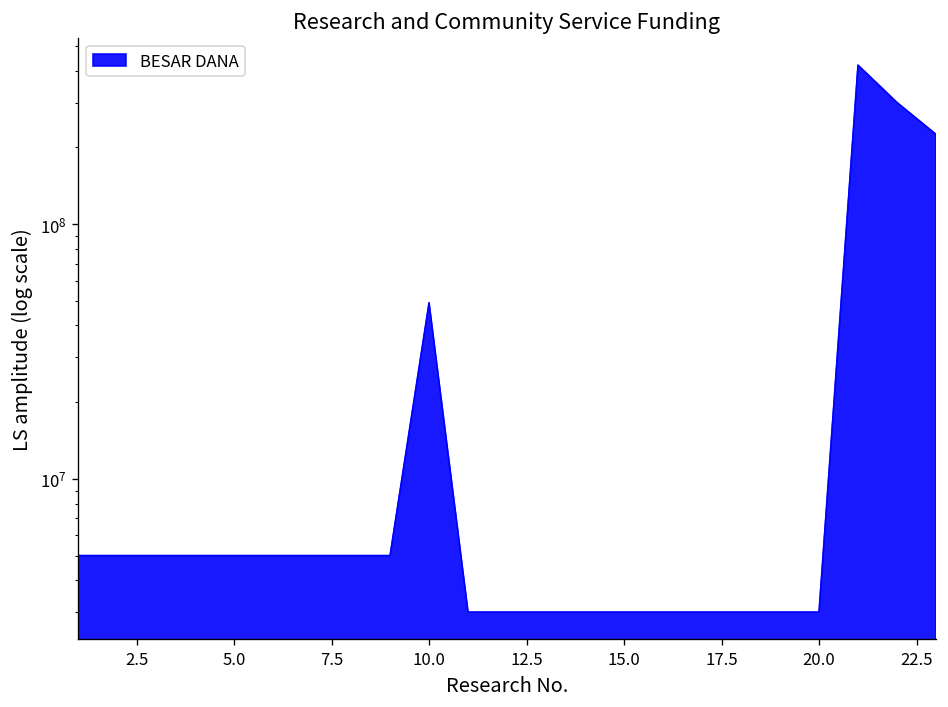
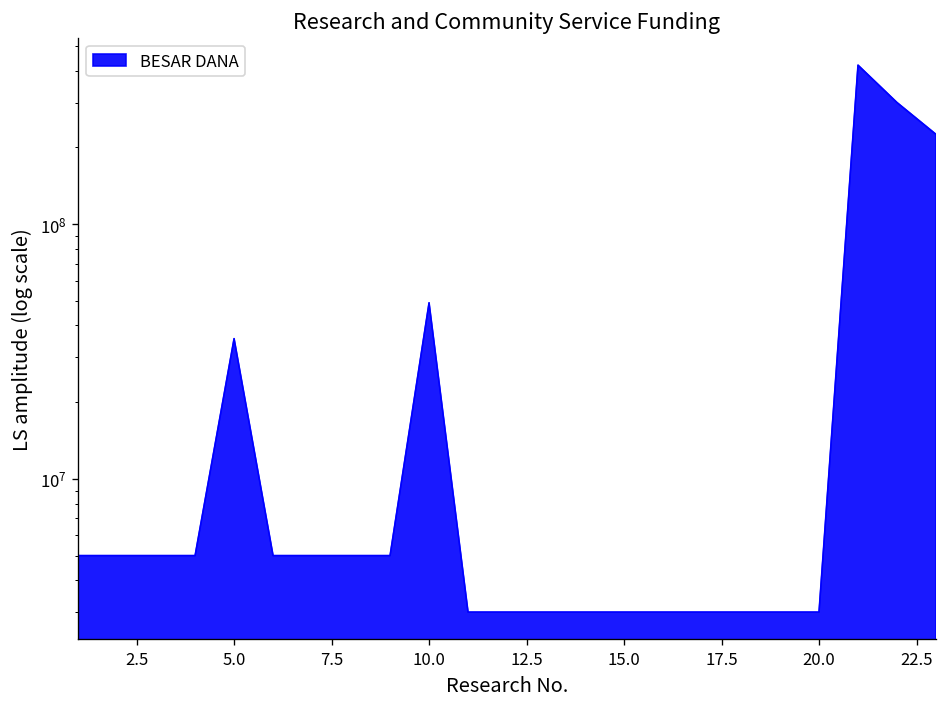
  {
-   "5.0": 5000000,
+   "5.0": 36000000,
    "10.0": 49000000,
    "15.0": 3000000,
    "20.0": 3000000
  }
